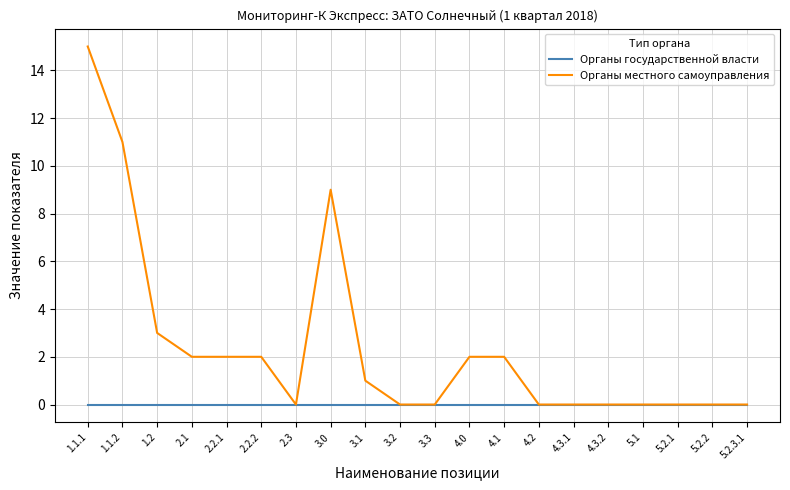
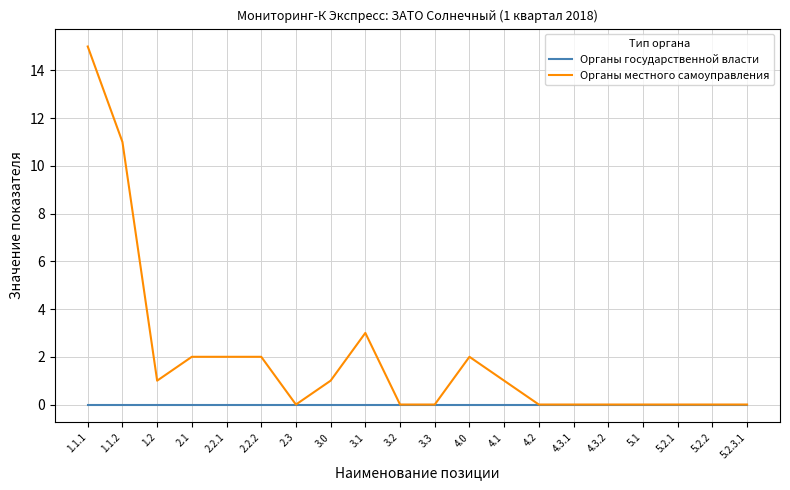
  {
    "Органы государственной власти": {
      "1.1.1": 0,
      "1.1.2": 0,
      "1.2": 0,
      "2.1": 0,
      "2.2.1": 0,
      "2.2.2": 0,
      "3.0": 0,
      "3.1": 0,
      "4.0": 0,
      "4.1": 0
    },
    "Органы местного самоуправления": {
      "1.1.1": 15,
      "1.1.2": 11,
-     "1.2": 3,
+     "1.2": 1,
      "2.1": 2,
      "2.2.1": 2,
      "2.2.2": 2,
-     "3.0": 9,
-     "3.1": 1,
+     "3.0": 1,
+     "3.1": 3,
      "4.0": 2,
-     "4.1": 2
+     "4.1": 1
    }
  }
